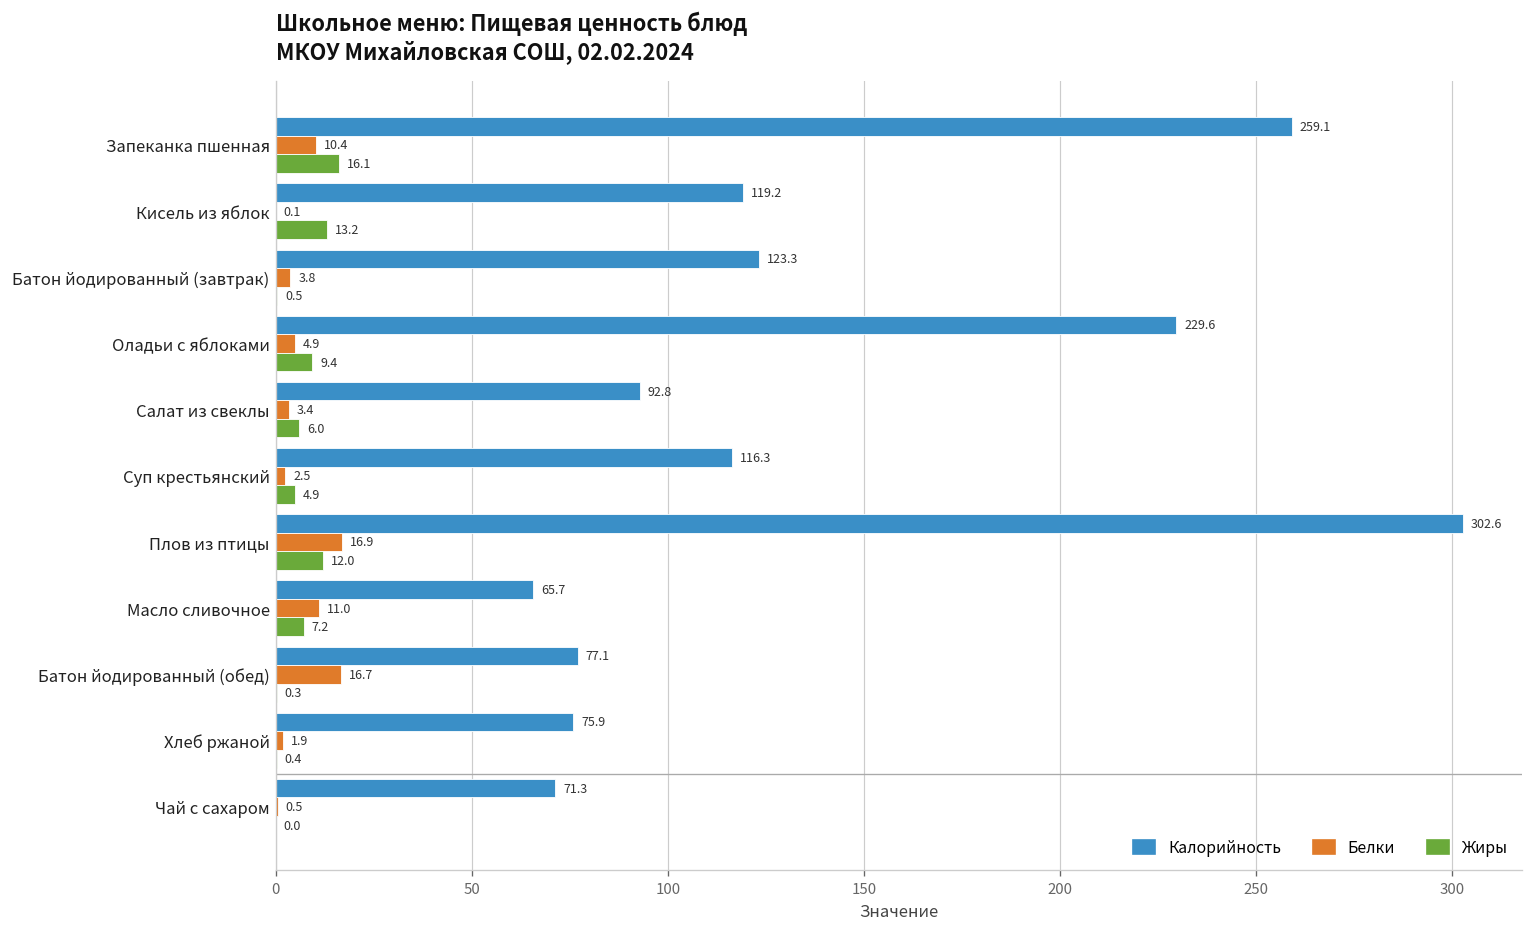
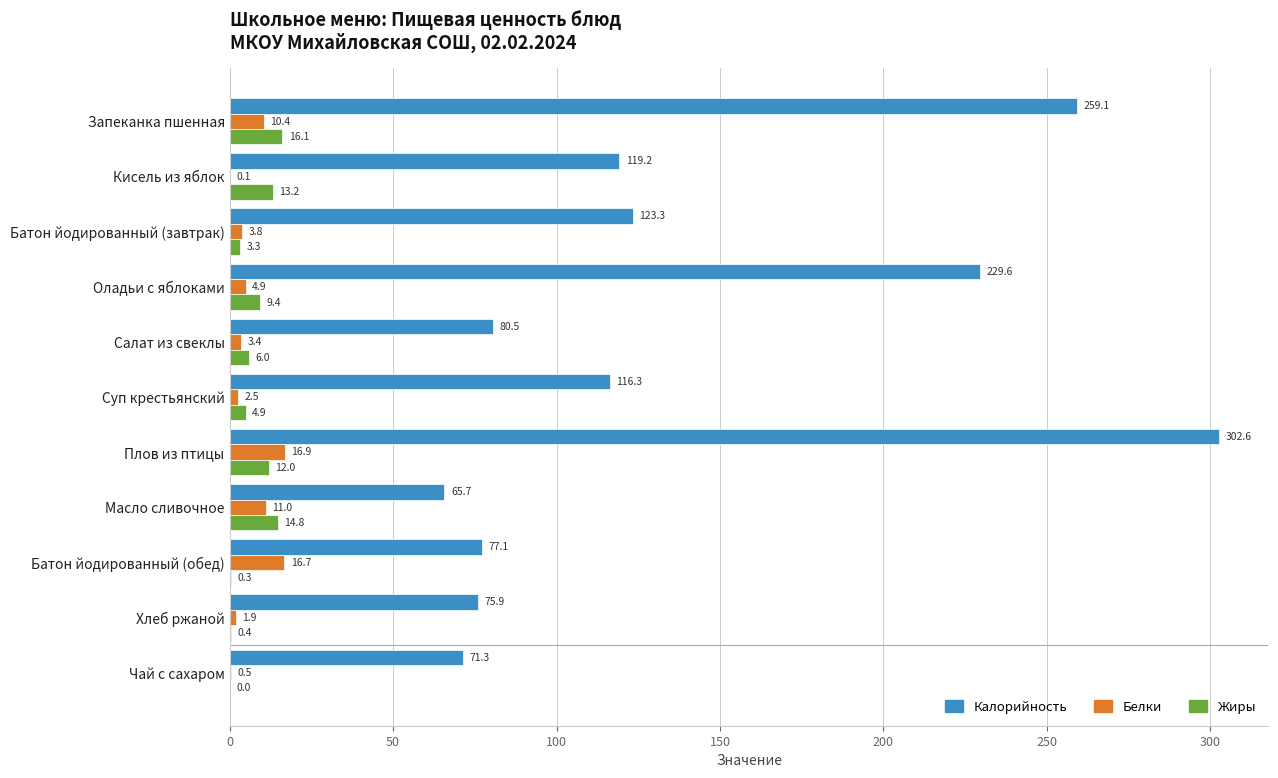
  {
    "Калорийность": {
      "Запеканка пшенная": 259.1,
      "Кисель из яблок": 119.2,
      "Батон йодированный (завтрак)": 123.3,
      "Оладьи с яблоками": 229.6,
-     "Салат из свеклы": 92.8,
+     "Салат из свеклы": 80.5,
      "Суп крестьянский": 116.3,
      "Плов из птицы": 302.6,
      "Масло сливочное": 65.7,
      "Батон йодированный (обед)": 77.1,
      "Хлеб ржаной": 75.9,
      "Чай с сахаром": 71.3
    },
    "Белки": {
      "Запеканка пшенная": 10.4,
      "Кисель из яблок": 0.1,
      "Батон йодированный (завтрак)": 3.8,
      "Оладьи с яблоками": 4.9,
      "Салат из свеклы": 3.4,
      "Суп крестьянский": 2.5,
      "Плов из птицы": 16.9,
      "Масло сливочное": 11.0,
      "Батон йодированный (обед)": 16.7,
      "Хлеб ржаной": 1.9,
      "Чай с сахаром": 0.5
    },
    "Жиры": {
      "Запеканка пшенная": 16.1,
      "Кисель из яблок": 13.2,
-     "Батон йодированный (завтрак)": 0.5,
+     "Батон йодированный (завтрак)": 3.3,
      "Оладьи с яблоками": 9.4,
      "Салат из свеклы": 6.0,
      "Суп крестьянский": 4.9,
      "Плов из птицы": 12.0,
-     "Масло сливочное": 7.2,
+     "Масло сливочное": 14.8,
      "Батон йодированный (обед)": 0.3,
      "Хлеб ржаной": 0.4,
      "Чай с сахаром": 0.0
    }
  }
